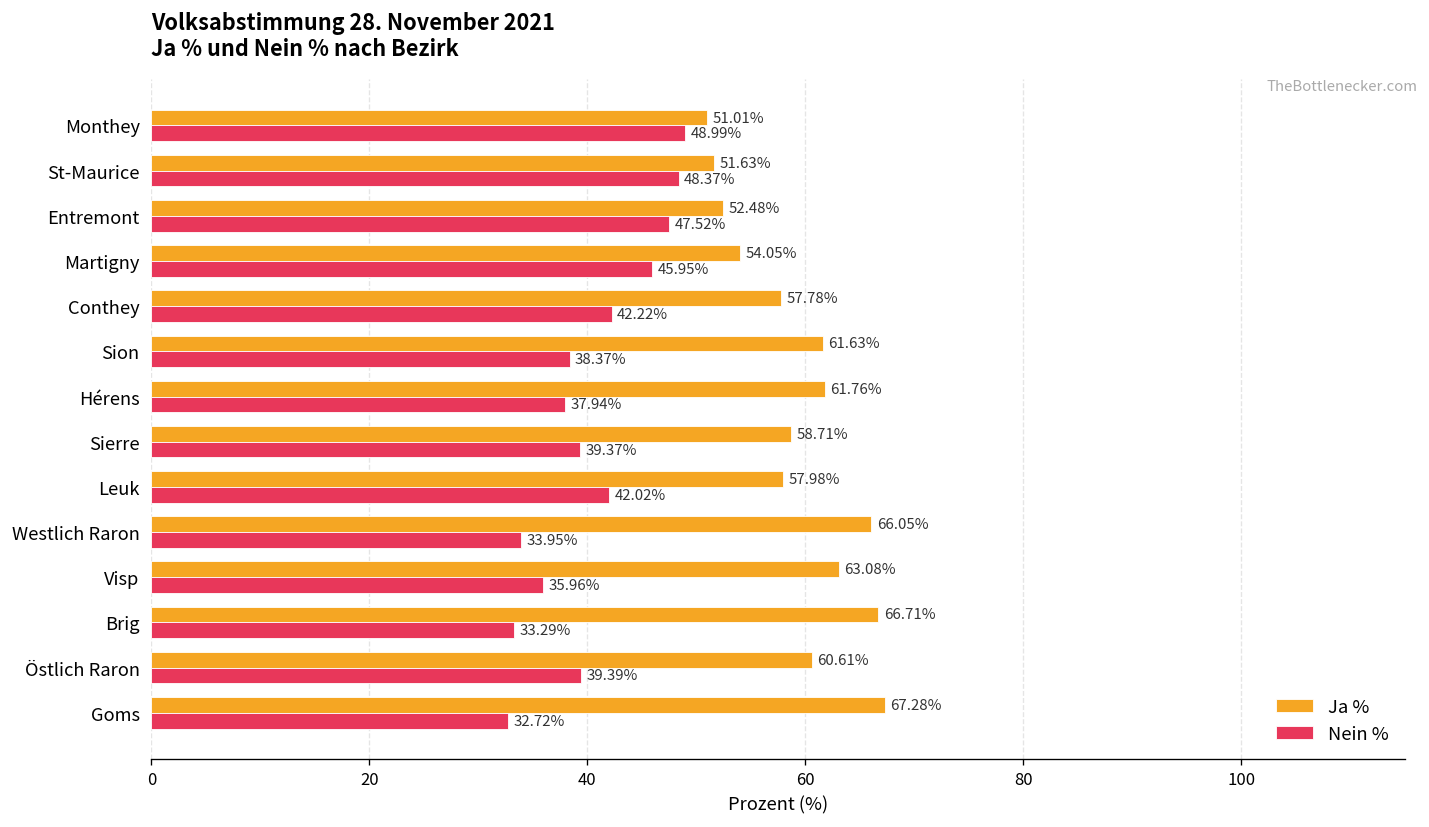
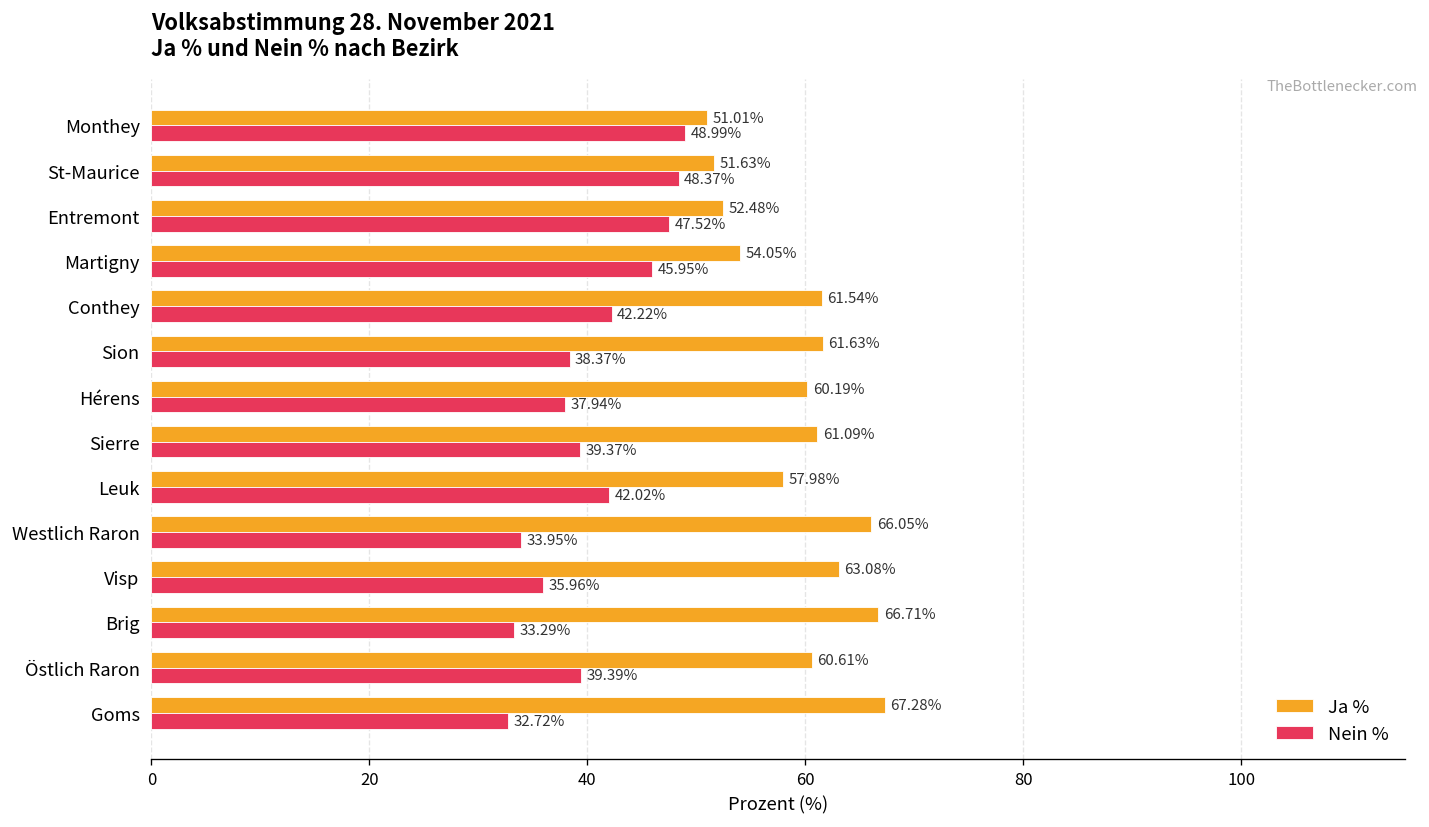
  {
    "Ja %": {
      "Monthey": "51.01%",
      "St-Maurice": "51.63%",
      "Entremont": "52.48%",
      "Martigny": "54.05%",
-     "Conthey": "57.78%",
+     "Conthey": "61.54%",
      "Sion": "61.63%",
-     "Hérens": "61.76%",
-     "Sierre": "58.71%",
+     "Hérens": "60.19%",
+     "Sierre": "61.09%",
      "Leuk": "57.98%",
      "Westlich Raron": "66.05%",
      "Visp": "63.08%",
      "Brig": "66.71%",
      "Östlich Raron": "60.61%",
      "Goms": "67.28%"
    },
    "Nein %": {
      "Monthey": "48.99%",
      "St-Maurice": "48.37%",
      "Entremont": "47.52%",
      "Martigny": "45.95%",
      "Conthey": "42.22%",
      "Sion": "38.37%",
      "Hérens": "37.94%",
      "Sierre": "39.37%",
      "Leuk": "42.02%",
      "Westlich Raron": "33.95%",
      "Visp": "35.96%",
      "Brig": "33.29%",
      "Östlich Raron": "39.39%",
      "Goms": "32.72%"
    }
  }
